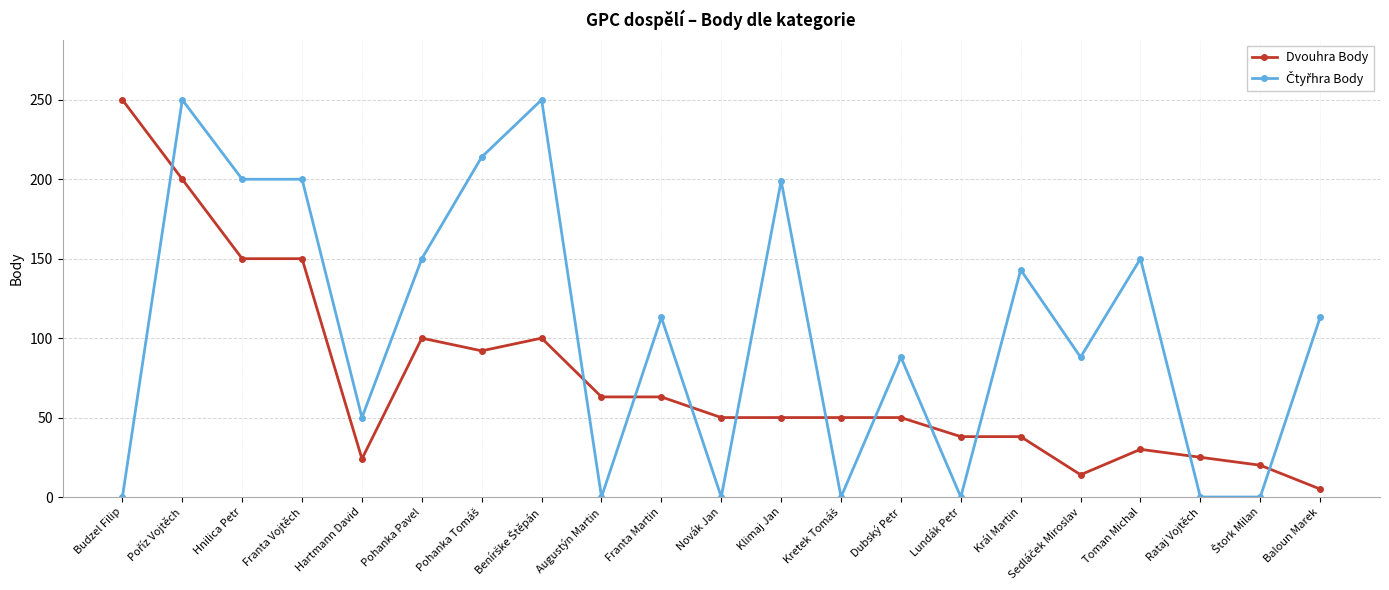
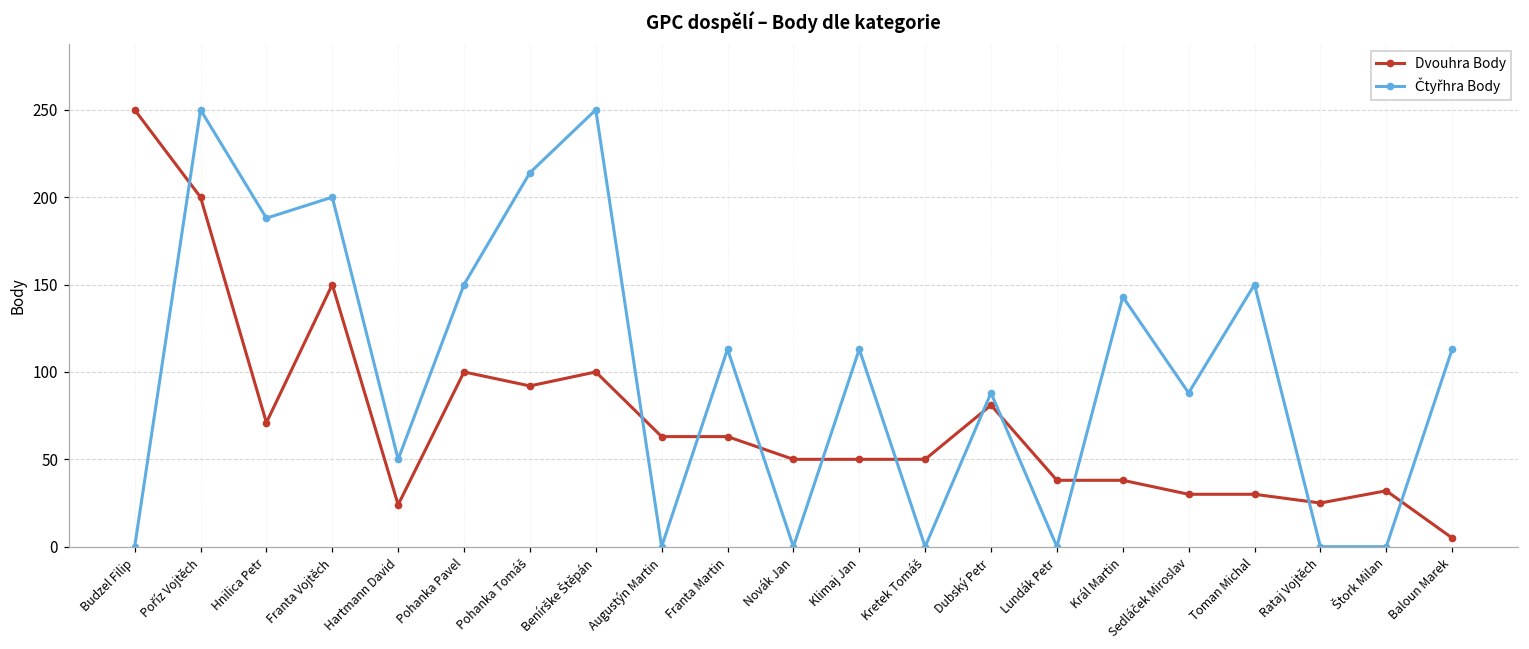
  {
    "Dvouhra Body": {
      "Budzel Filip": 250,
      "Poříz Vojtěch": 200,
-     "Hnilica Petr": 150,
+     "Hnilica Petr": 71,
      "Franta Vojtěch": 150,
      "Hartmann David": 24,
      "Pohanka Pavel": 100,
      "Pohanka Tomáš": 92,
      "Benírške Štěpán": 100,
      "Augustýn Martin": 63,
      "Franta Martin": 63,
      "Novák Jan": 50,
      "Klimaj Jan": 50,
      "Kretek Tomáš": 50,
-     "Dubský Petr": 50,
+     "Dubský Petr": 81,
      "Lundák Petr": 38,
      "Král Martin": 38,
-     "Sedláček Miroslav": 14,
+     "Sedláček Miroslav": 30,
      "Toman Michal": 30,
      "Rataj Vojtěch": 25,
-     "Štork Milan": 20,
+     "Štork Milan": 32,
      "Baloun Marek": 5
    },
    "Čtyřhra Body": {
      "Budzel Filip": 0,
      "Poříz Vojtěch": 250,
-     "Hnilica Petr": 200,
+     "Hnilica Petr": 188,
      "Franta Vojtěch": 200,
      "Hartmann David": 50,
      "Pohanka Pavel": 150,
      "Pohanka Tomáš": 214,
      "Benírške Štěpán": 250,
      "Augustýn Martin": 0,
      "Franta Martin": 113,
      "Novák Jan": 0,
-     "Klimaj Jan": 199,
+     "Klimaj Jan": 113,
      "Kretek Tomáš": 0,
      "Dubský Petr": 88,
      "Lundák Petr": 0,
      "Král Martin": 143,
      "Sedláček Miroslav": 88,
      "Toman Michal": 150,
      "Rataj Vojtěch": 0,
      "Štork Milan": 0,
      "Baloun Marek": 113
    }
  }
